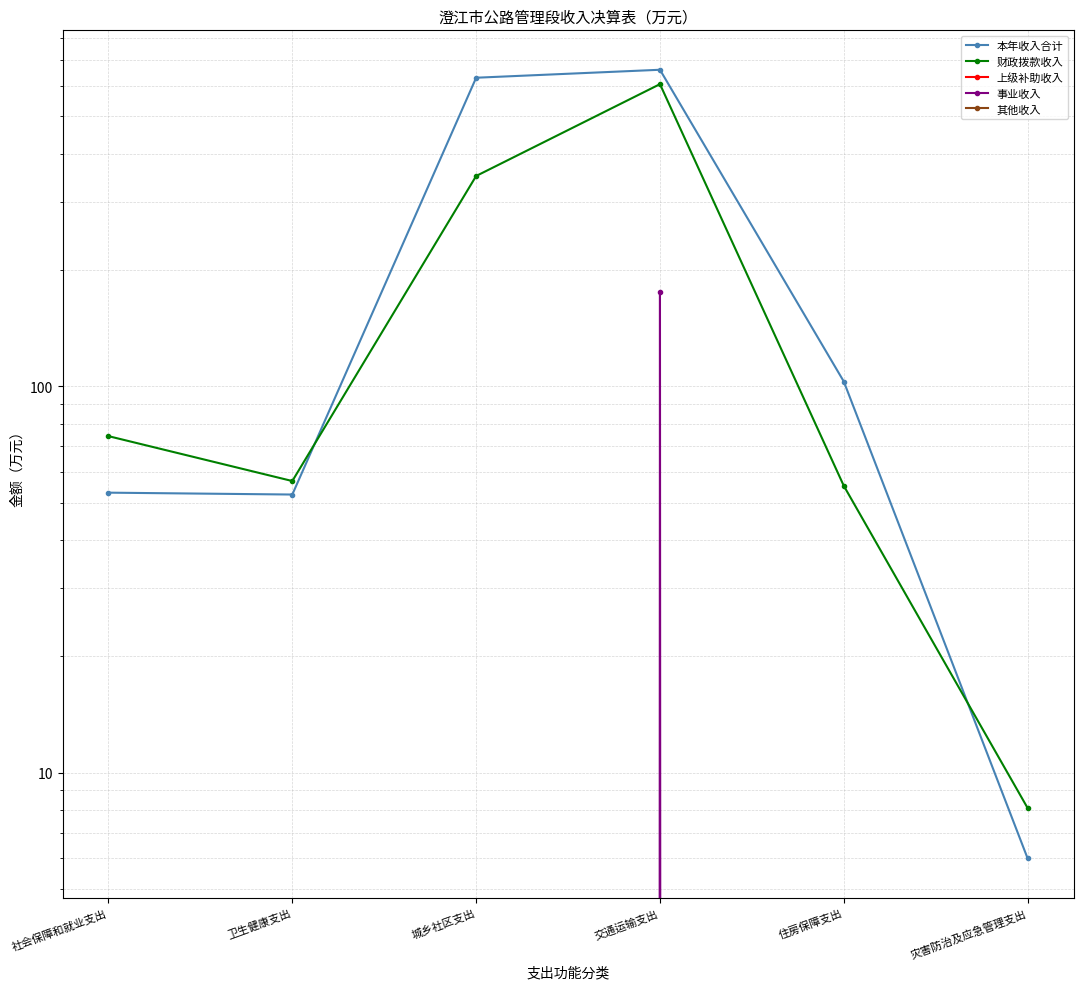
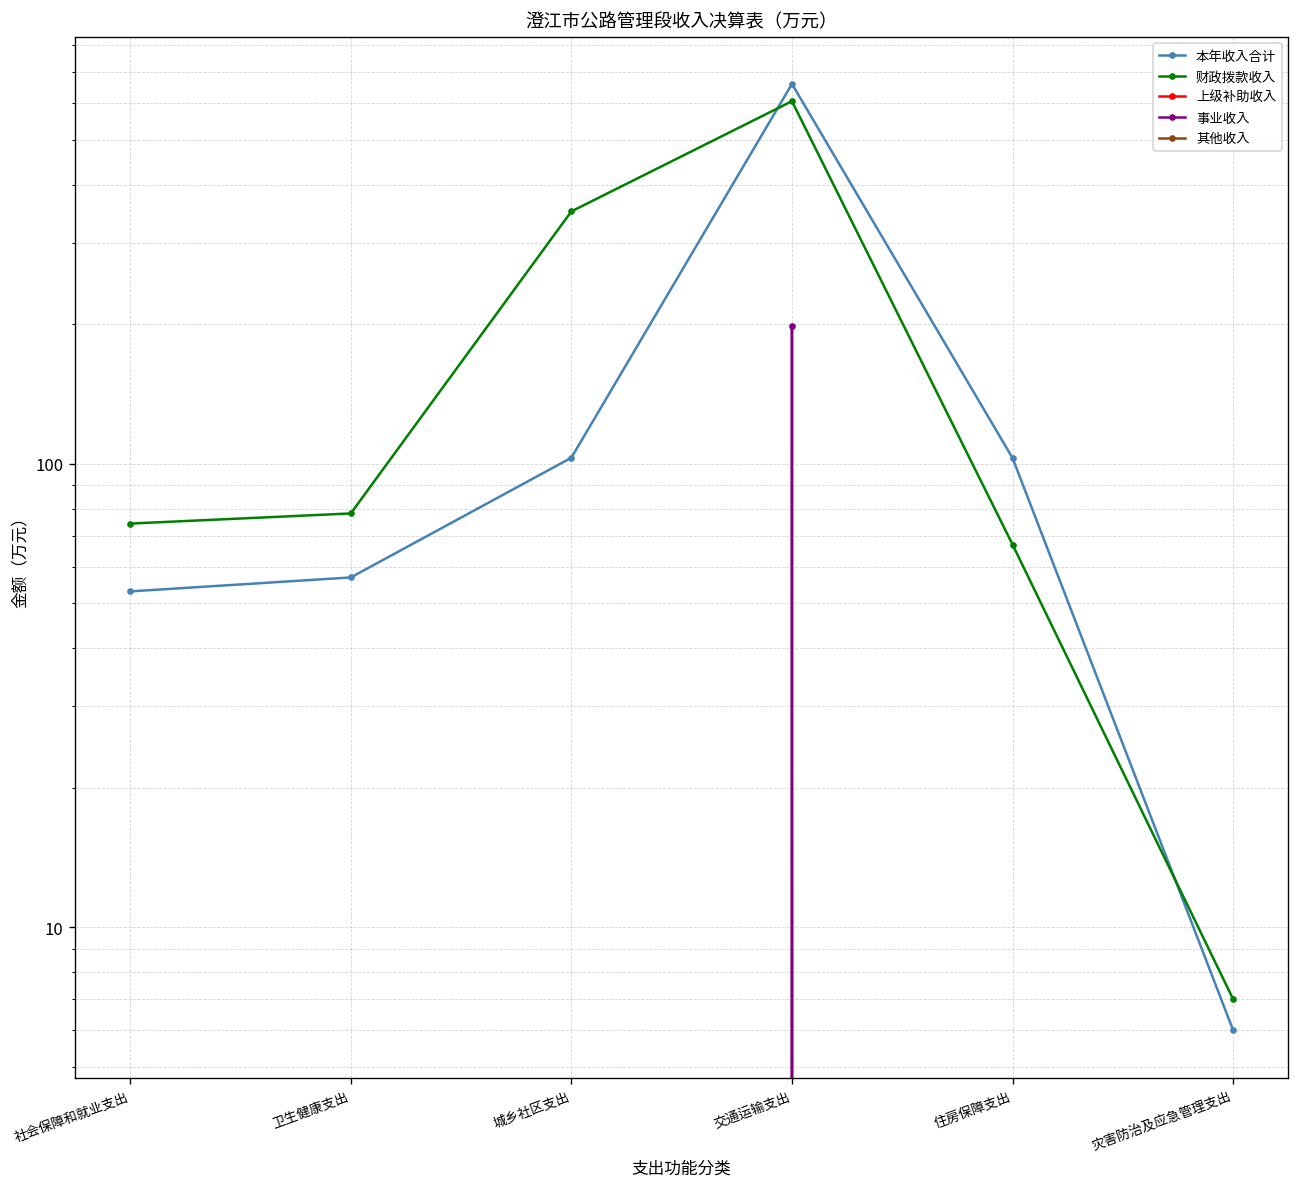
  {
    "本年收入合计": {
      "社会保障和就业支出": 53,
-     "卫生健康支出": 53,
-     "城乡社区支出": 630,
+     "卫生健康支出": 57,
+     "城乡社区支出": 103,
      "交通运输支出": 660,
      "住房保障支出": 103,
      "灾害防治及应急管理支出": 6
    },
    "财政拨款收入": {
      "社会保障和就业支出": 74,
-     "卫生健康支出": 57,
+     "卫生健康支出": 78,
      "城乡社区支出": 350,
      "交通运输支出": 610,
-     "住房保障支出": 55,
-     "灾害防治及应急管理支出": 8.1
+     "住房保障支出": 67,
+     "灾害防治及应急管理支出": 7.0
    },
    "事业收入": {
-     "交通运输支出": 180
+     "交通运输支出": 200
    }
  }
